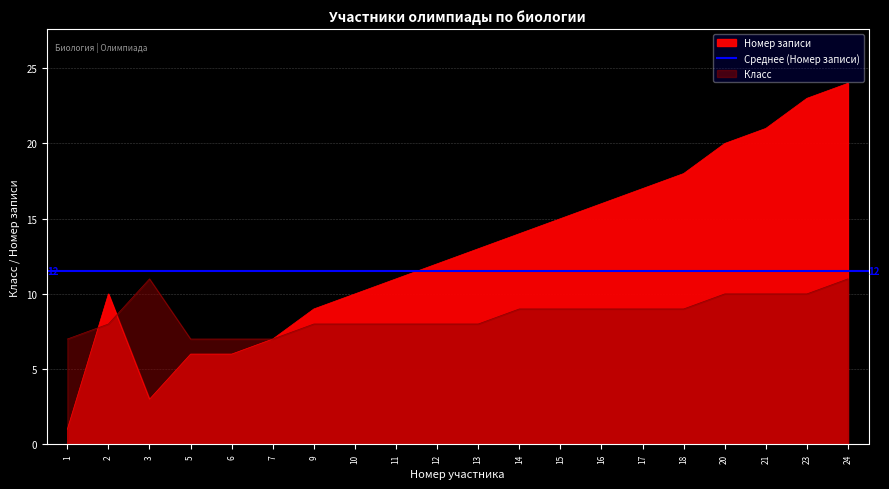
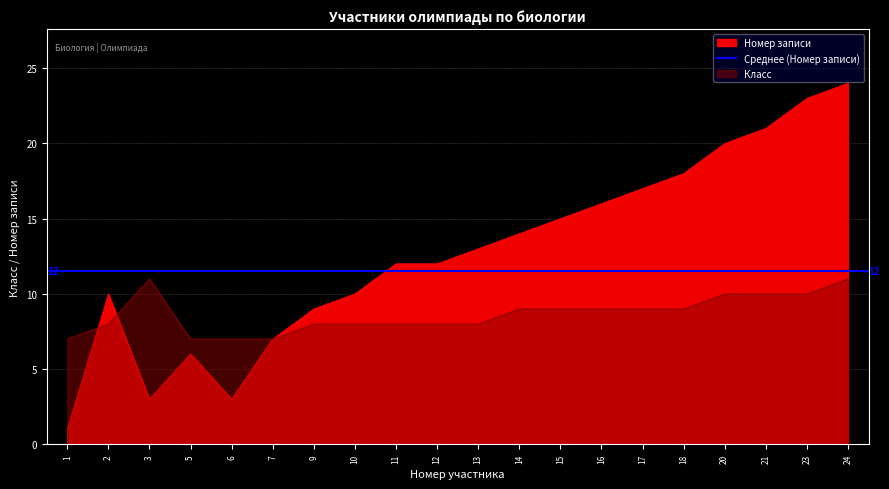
  {
    "Номер записи": {
      "1": 1,
      "2": 10,
      "3": 3,
      "5": 6,
-     "6": 6,
+     "6": 3,
      "9": 9,
      "10": 10,
-     "11": 11,
+     "11": 12,
      "12": 12,
      "13": 13,
      "14": 14,
      "15": 15,
      "16": 16,
      "17": 17,
      "18": 18,
      "20": 20,
      "21": 21,
      "23": 23,
      "24": 24
    },
    "Класс": {
      "1": 7,
      "2": 8,
      "3": 11,
      "5": 7,
      "6": 7,
      "9": 8,
      "10": 8,
      "11": 8,
      "12": 8,
      "13": 8,
      "14": 9,
      "15": 9,
      "16": 9,
      "17": 9,
      "18": 9,
      "20": 10,
      "21": 10,
      "23": 10
    }
  }
